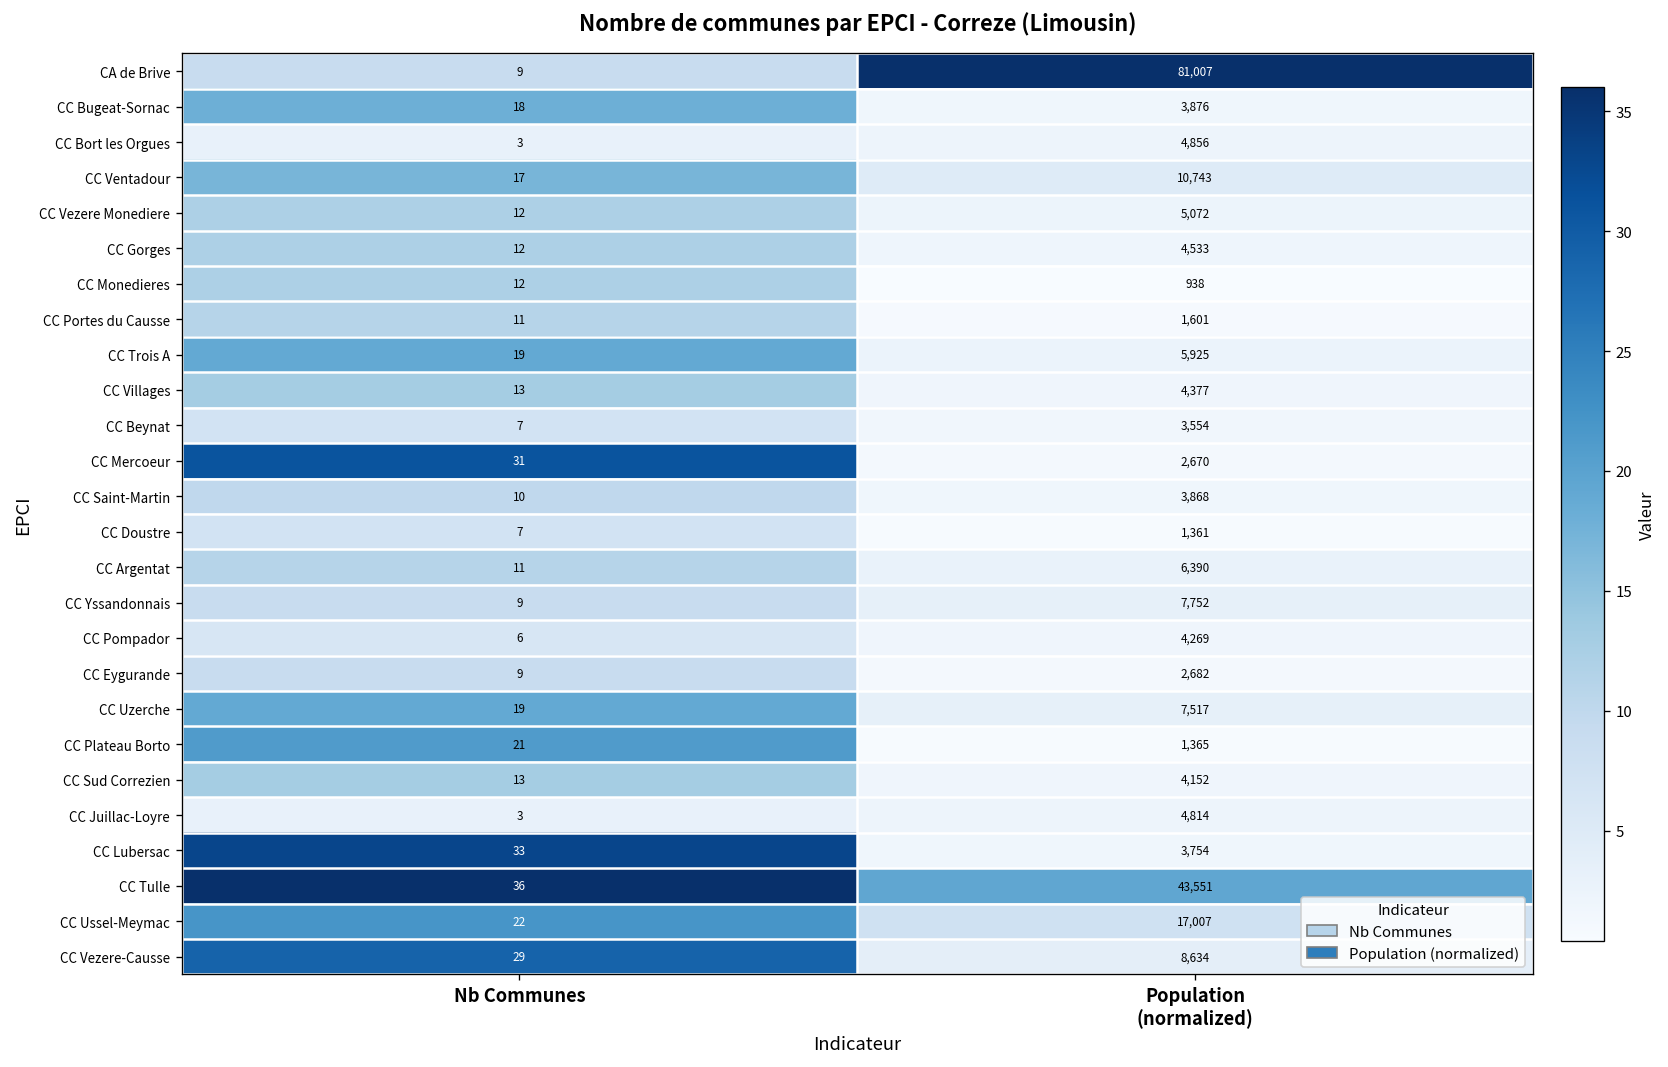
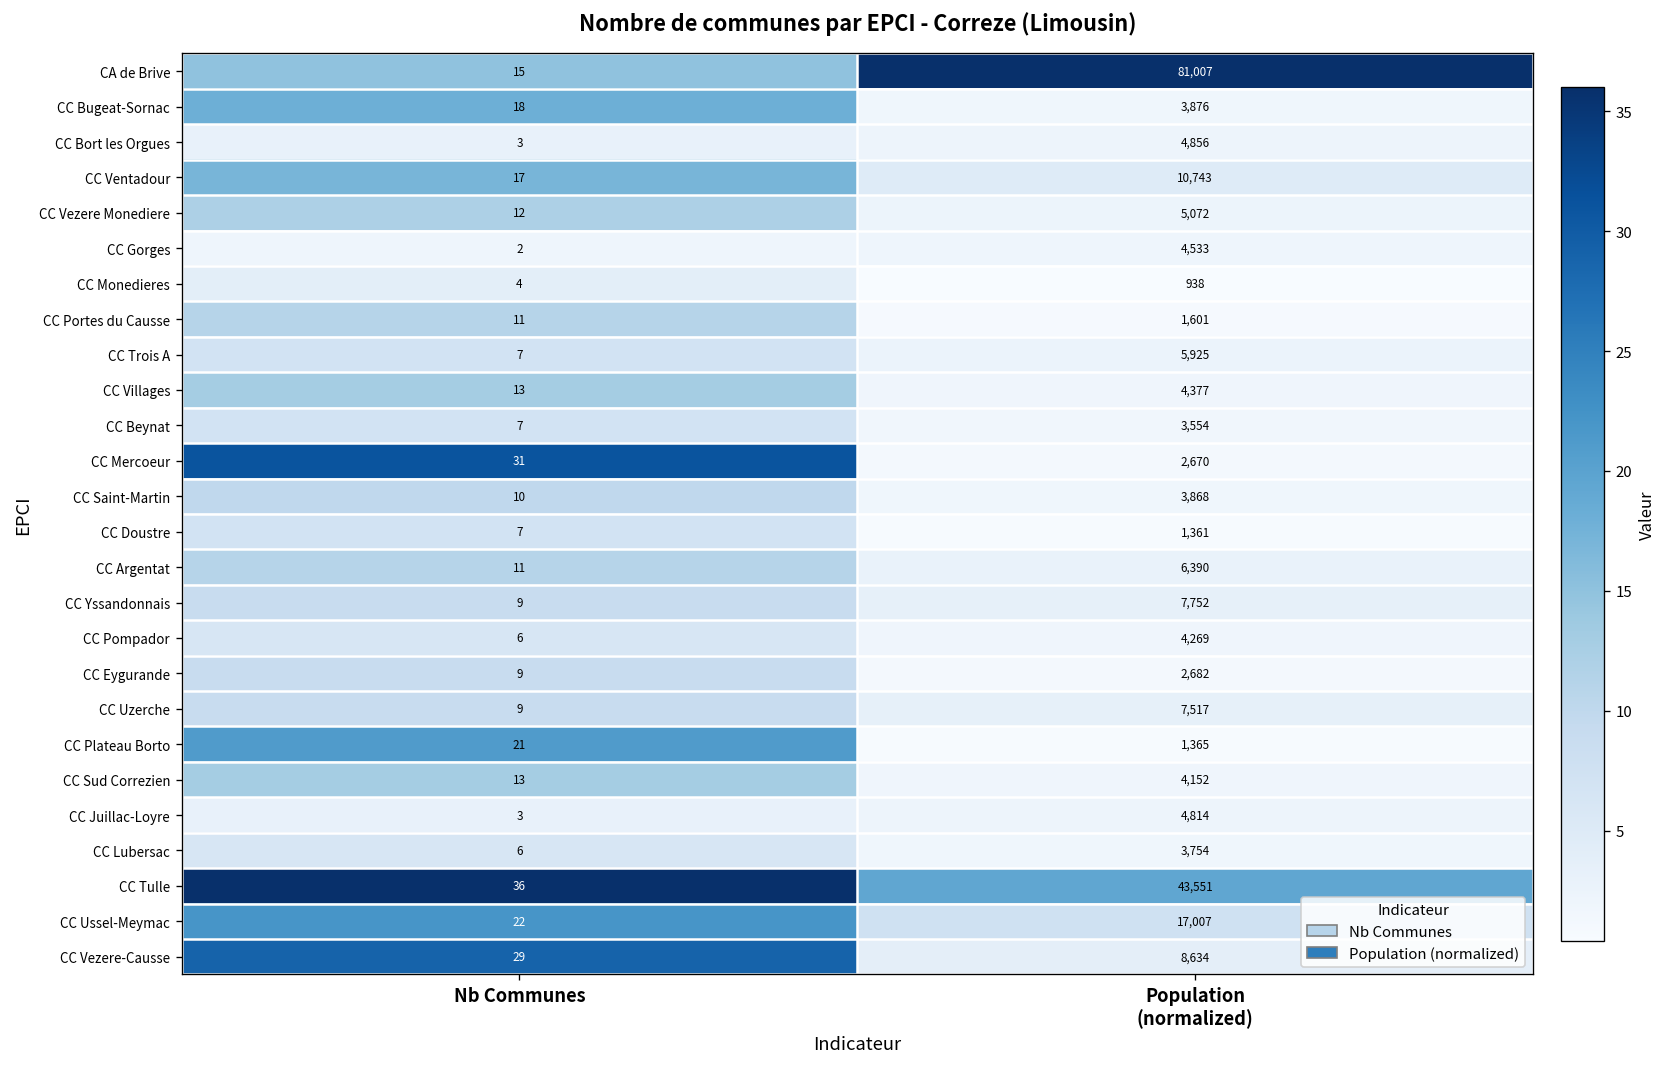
  {
    "CA de Brive": {
-     "Nb Communes": "9",
+     "Nb Communes": "15",
      "Population (normalized)": "81,007"
    },
    "CC Bugeat-Sornac": {
      "Nb Communes": "18",
      "Population (normalized)": "3,876"
    },
    "CC Bort les Orgues": {
      "Nb Communes": "3",
      "Population (normalized)": "4,856"
    },
    "CC Ventadour": {
      "Nb Communes": "17",
      "Population (normalized)": "10,743"
    },
    "CC Vezere Monediere": {
      "Nb Communes": "12",
      "Population (normalized)": "5,072"
    },
    "CC Gorges": {
-     "Nb Communes": "12",
+     "Nb Communes": "2",
      "Population (normalized)": "4,533"
    },
    "CC Monedieres": {
-     "Nb Communes": "12",
+     "Nb Communes": "4",
      "Population (normalized)": "938"
    },
    "CC Portes du Causse": {
      "Nb Communes": "11",
      "Population (normalized)": "1,601"
    },
    "CC Trois A": {
-     "Nb Communes": "19",
+     "Nb Communes": "7",
      "Population (normalized)": "5,925"
    },
    "CC Villages": {
      "Nb Communes": "13",
      "Population (normalized)": "4,377"
    },
    "CC Beynat": {
      "Nb Communes": "7",
      "Population (normalized)": "3,554"
    },
    "CC Mercoeur": {
      "Nb Communes": "31",
      "Population (normalized)": "2,670"
    },
    "CC Saint-Martin": {
      "Nb Communes": "10",
      "Population (normalized)": "3,868"
    },
    "CC Doustre": {
      "Nb Communes": "7",
      "Population (normalized)": "1,361"
    },
    "CC Argentat": {
      "Nb Communes": "11",
      "Population (normalized)": "6,390"
    },
    "CC Yssandonnais": {
      "Nb Communes": "9",
      "Population (normalized)": "7,752"
    },
    "CC Pompador": {
      "Nb Communes": "6",
      "Population (normalized)": "4,269"
    },
    "CC Eygurande": {
      "Nb Communes": "9",
      "Population (normalized)": "2,682"
    },
    "CC Uzerche": {
-     "Nb Communes": "19",
+     "Nb Communes": "9",
      "Population (normalized)": "7,517"
    },
    "CC Plateau Borto": {
      "Nb Communes": "21",
      "Population (normalized)": "1,365"
    },
    "CC Sud Correzien": {
      "Nb Communes": "13",
      "Population (normalized)": "4,152"
    },
    "CC Juillac-Loyre": {
      "Nb Communes": "3",
      "Population (normalized)": "4,814"
    },
    "CC Lubersac": {
-     "Nb Communes": "33",
+     "Nb Communes": "6",
      "Population (normalized)": "3,754"
    },
    "CC Tulle": {
      "Nb Communes": "36",
      "Population (normalized)": "43,551"
    },
    "CC Ussel-Meymac": {
      "Nb Communes": "22",
      "Population (normalized)": "17,007"
    },
    "CC Vezere-Causse": {
      "Nb Communes": "29",
      "Population (normalized)": "8,634"
    }
  }
